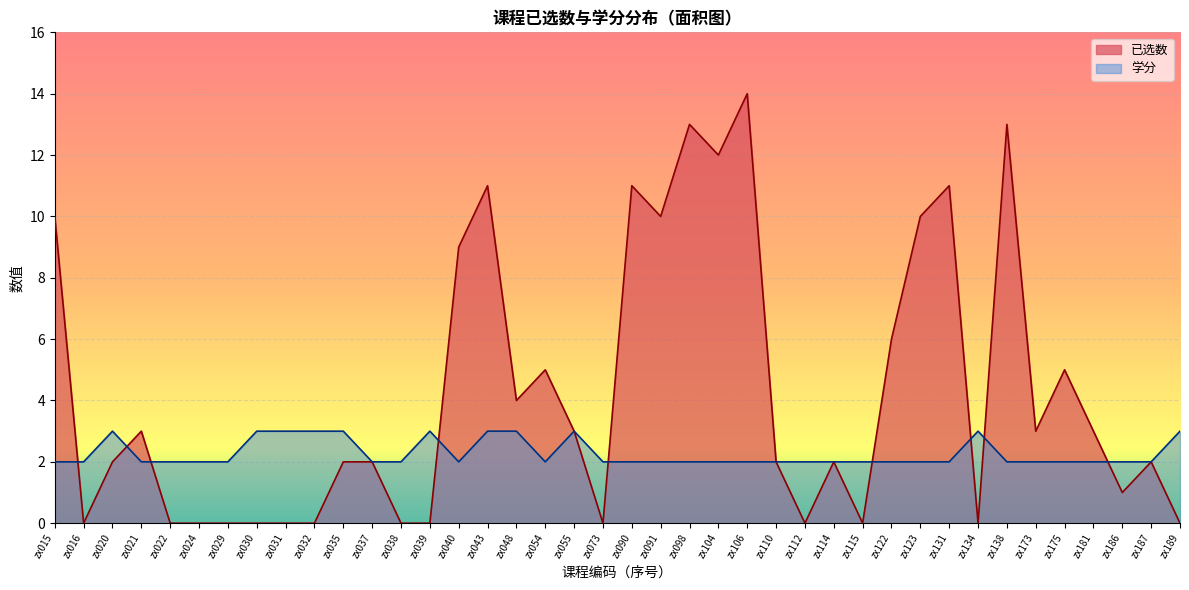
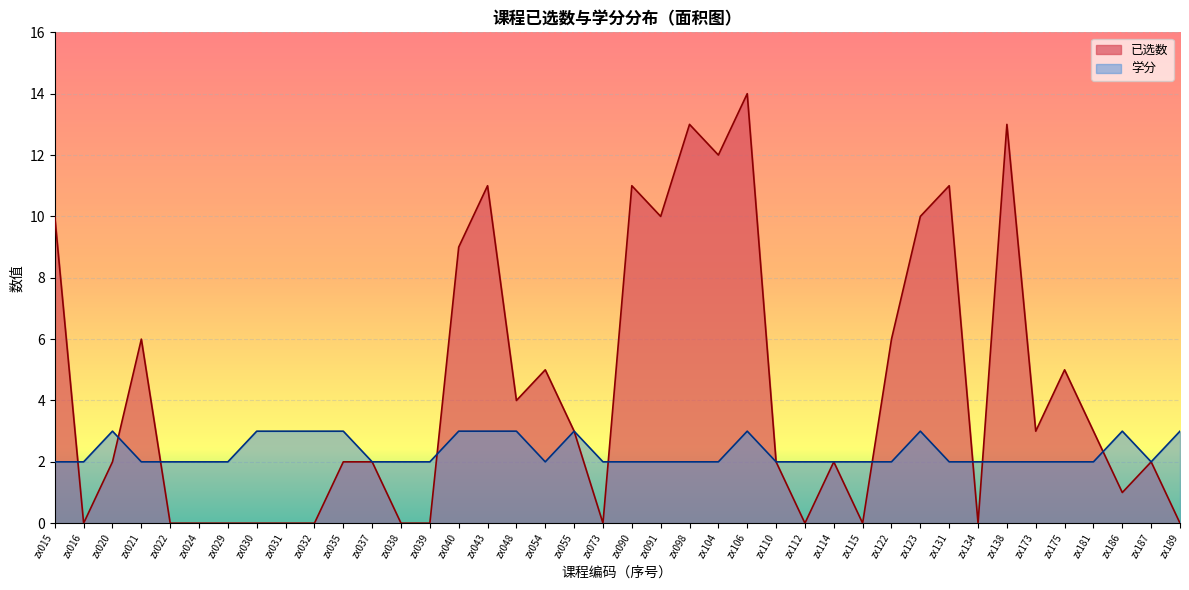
  {
    "已选数": {
      "zx015": 10,
      "zx016": 0,
      "zx020": 2,
-     "zx021": 3,
+     "zx021": 6,
      "zx022": 0,
      "zx024": 0,
      "zx029": 0,
      "zx030": 0,
      "zx031": 0,
      "zx032": 0,
      "zx035": 2,
      "zx038": 0,
      "zx039": 0,
      "zx040": 9,
      "zx043": 11,
      "zx048": 4,
      "zx054": 5,
      "zx073": 0,
      "zx090": 11,
      "zx091": 10,
      "zx098": 13,
      "zx104": 12,
      "zx106": 14,
      "zx112": 0,
      "zx115": 0,
      "zx122": 6,
      "zx123": 10,
      "zx131": 11,
      "zx134": 0,
      "zx138": 13,
      "zx173": 3,
      "zx175": 5,
      "zx181": 3,
      "zx186": 1,
      "zx189": 0
    },
    "学分": {
      "zx015": 2,
      "zx016": 2,
      "zx020": 3,
      "zx021": 2,
      "zx022": 2,
      "zx024": 2,
      "zx029": 2,
      "zx030": 3,
      "zx031": 3,
      "zx032": 3,
      "zx035": 3,
      "zx038": 2,
-     "zx039": 3,
-     "zx040": 2,
+     "zx039": 2,
+     "zx040": 3,
      "zx043": 3,
      "zx048": 3,
      "zx054": 2,
      "zx073": 2,
      "zx090": 2,
      "zx091": 2,
      "zx098": 2,
      "zx104": 2,
-     "zx106": 2,
+     "zx106": 3,
      "zx112": 2,
      "zx115": 2,
      "zx122": 2,
-     "zx123": 2,
+     "zx123": 3,
      "zx131": 2,
-     "zx134": 3,
+     "zx134": 2,
      "zx138": 2,
      "zx173": 2,
      "zx175": 2,
      "zx181": 2,
-     "zx186": 2,
+     "zx186": 3,
      "zx189": 3
    }
  }
